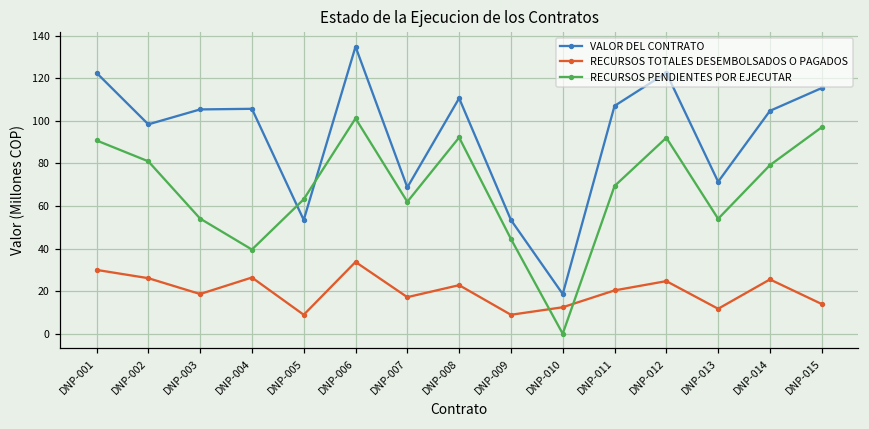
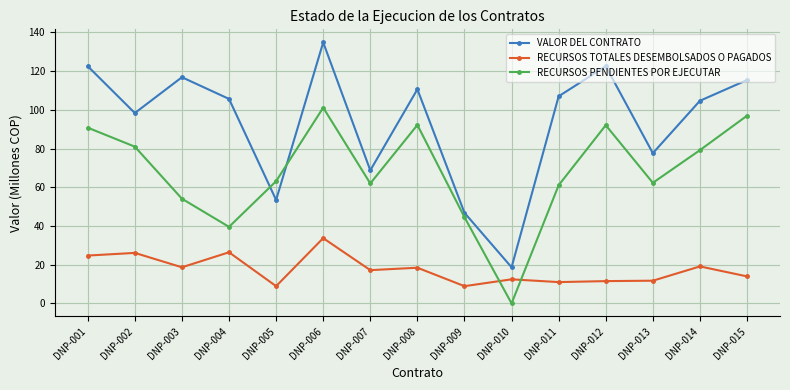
  {
    "VALOR DEL CONTRATO": {
      "DNP-001": 123,
      "DNP-002": 98,
-     "DNP-003": 105,
+     "DNP-003": 117,
      "DNP-004": 106,
      "DNP-005": 53,
      "DNP-006": 135,
      "DNP-007": 69,
      "DNP-008": 111,
-     "DNP-009": 53,
+     "DNP-009": 47,
      "DNP-010": 19,
      "DNP-011": 107,
-     "DNP-013": 71,
+     "DNP-013": 78,
      "DNP-014": 105
    },
    "RECURSOS TOTALES DESEMBOLSADOS O PAGADOS": {
-     "DNP-001": 30,
+     "DNP-001": 25,
      "DNP-002": 26,
      "DNP-003": 19,
      "DNP-004": 26,
      "DNP-005": 9,
      "DNP-006": 34,
      "DNP-007": 17,
-     "DNP-008": 23,
+     "DNP-008": 18,
      "DNP-009": 9,
      "DNP-010": 12,
-     "DNP-011": 20,
-     "DNP-012": 25,
+     "DNP-011": 11,
+     "DNP-012": 12,
      "DNP-013": 12,
-     "DNP-014": 26,
+     "DNP-014": 19,
      "DNP-015": 14
    },
    "RECURSOS PENDIENTES POR EJECUTAR": {
      "DNP-001": 91,
      "DNP-002": 81,
      "DNP-003": 54,
      "DNP-004": 40,
      "DNP-005": 63,
      "DNP-006": 101,
      "DNP-007": 62,
      "DNP-008": 92,
      "DNP-009": 45,
      "DNP-010": 0,
-     "DNP-011": 69,
+     "DNP-011": 61,
      "DNP-012": 92,
-     "DNP-013": 54,
+     "DNP-013": 62,
      "DNP-014": 79,
      "DNP-015": 97
    }
  }
